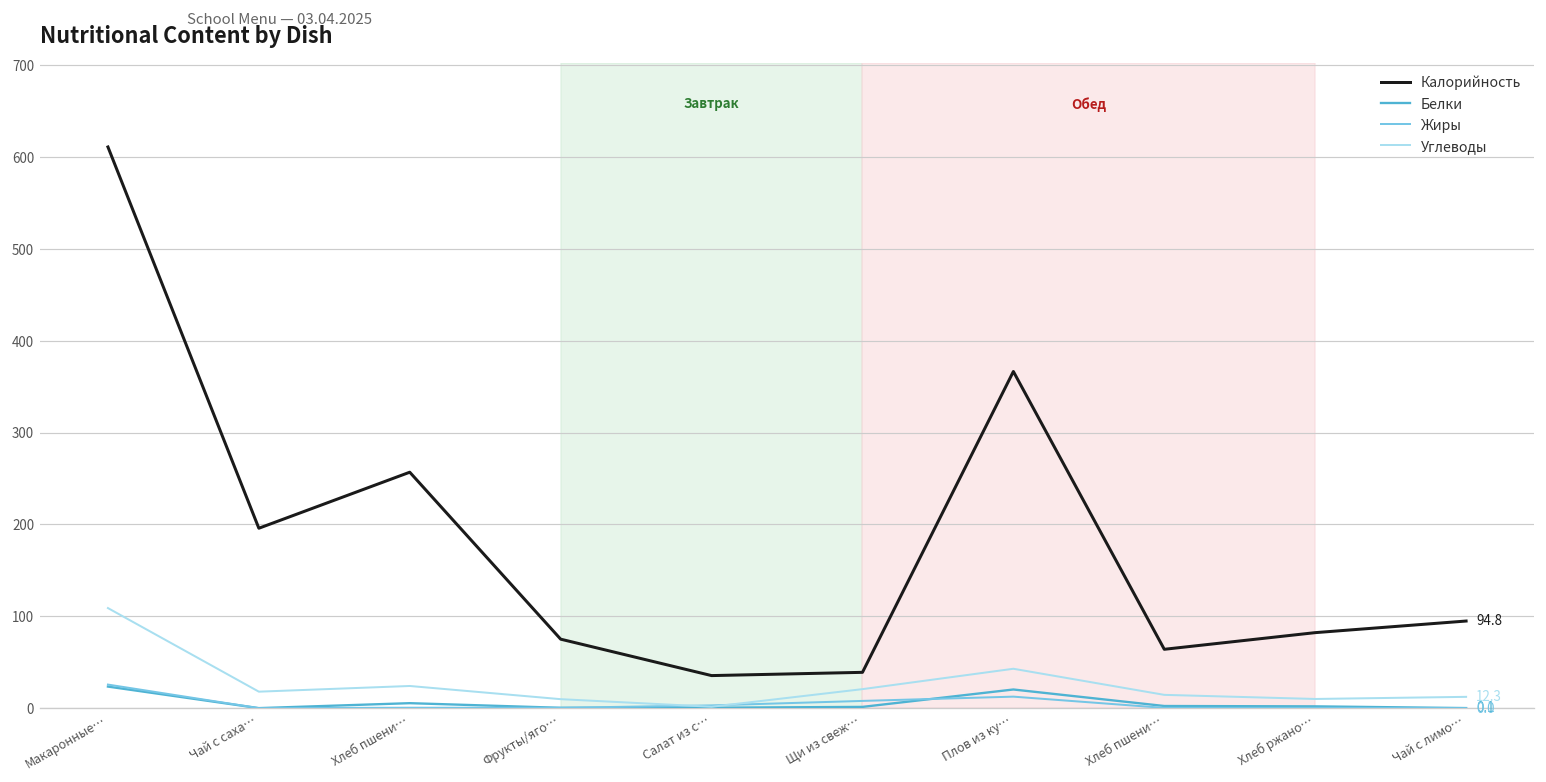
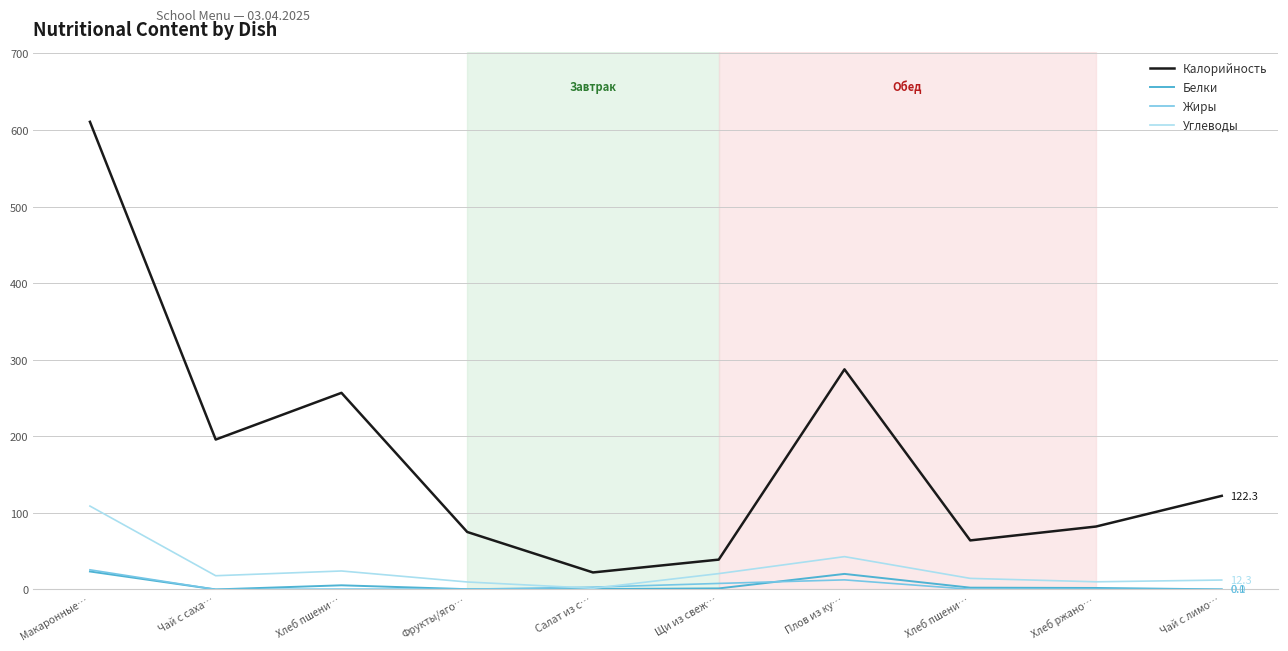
  {
    "Калорийность": {
-     "Салат из с…": 40,
-     "Плов из ку…": 370,
-     "Чай с лимо…": 94.8
+     "Салат из с…": 20,
+     "Плов из ку…": 290,
+     "Чай с лимо…": 122.3
    }
  }
